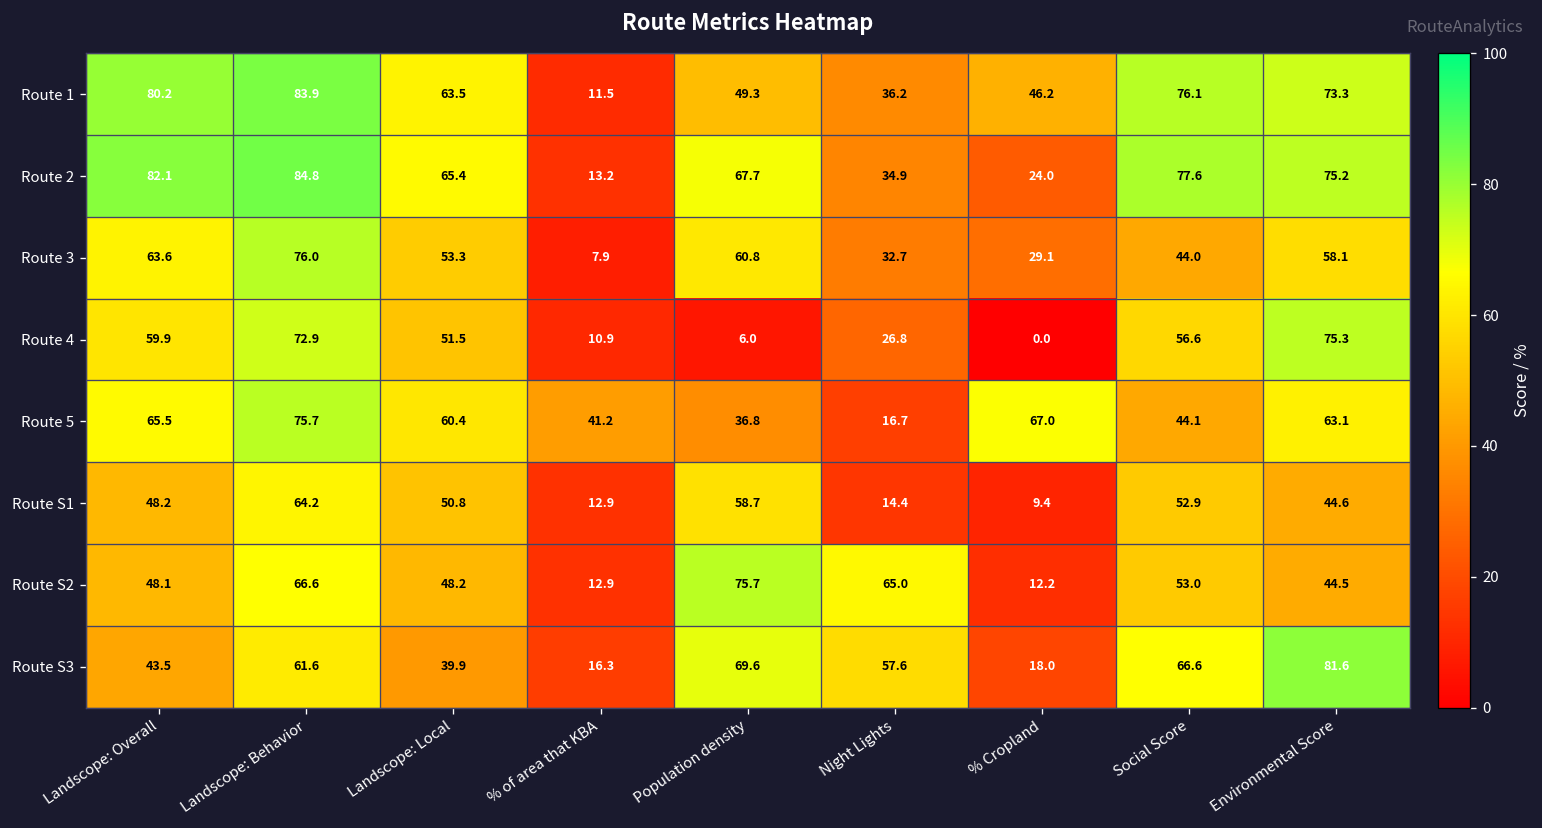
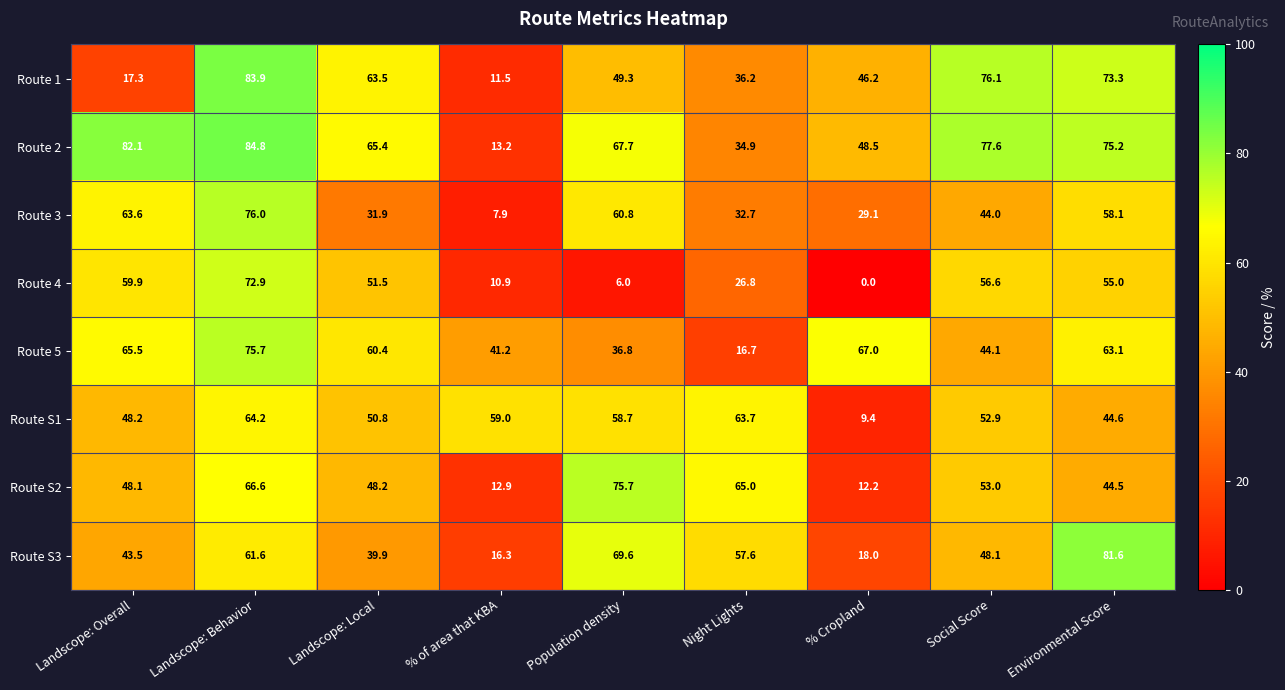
  {
    "Route 1": {
-     "Landscope: Overall": 80.2,
+     "Landscope: Overall": 17.3,
      "Landscope: Behavior": 83.9,
      "Landscope: Local": 63.5,
      "% of area that KBA": 11.5,
      "Population density": 49.3,
      "Night Lights": 36.2,
      "% Cropland": 46.2,
      "Social Score": 76.1,
      "Environmental Score": 73.3
    },
    "Route 2": {
      "Landscope: Overall": 82.1,
      "Landscope: Behavior": 84.8,
      "Landscope: Local": 65.4,
      "% of area that KBA": 13.2,
      "Population density": 67.7,
      "Night Lights": 34.9,
-     "% Cropland": 24.0,
+     "% Cropland": 48.5,
      "Social Score": 77.6,
      "Environmental Score": 75.2
    },
    "Route 3": {
      "Landscope: Overall": 63.6,
      "Landscope: Behavior": 76.0,
-     "Landscope: Local": 53.3,
+     "Landscope: Local": 31.9,
      "% of area that KBA": 7.9,
      "Population density": 60.8,
      "Night Lights": 32.7,
      "% Cropland": 29.1,
      "Social Score": 44.0,
      "Environmental Score": 58.1
    },
    "Route 4": {
      "Landscope: Overall": 59.9,
      "Landscope: Behavior": 72.9,
      "Landscope: Local": 51.5,
      "% of area that KBA": 10.9,
      "Population density": 6.0,
      "Night Lights": 26.8,
      "% Cropland": 0.0,
      "Social Score": 56.6,
-     "Environmental Score": 75.3
+     "Environmental Score": 55.0
    },
    "Route 5": {
      "Landscope: Overall": 65.5,
      "Landscope: Behavior": 75.7,
      "Landscope: Local": 60.4,
      "% of area that KBA": 41.2,
      "Population density": 36.8,
      "Night Lights": 16.7,
      "% Cropland": 67.0,
      "Social Score": 44.1,
      "Environmental Score": 63.1
    },
    "Route S1": {
      "Landscope: Overall": 48.2,
      "Landscope: Behavior": 64.2,
      "Landscope: Local": 50.8,
-     "% of area that KBA": 12.9,
+     "% of area that KBA": 59.0,
      "Population density": 58.7,
-     "Night Lights": 14.4,
+     "Night Lights": 63.7,
      "% Cropland": 9.4,
      "Social Score": 52.9,
      "Environmental Score": 44.6
    },
    "Route S2": {
      "Landscope: Overall": 48.1,
      "Landscope: Behavior": 66.6,
      "Landscope: Local": 48.2,
      "% of area that KBA": 12.9,
      "Population density": 75.7,
      "Night Lights": 65.0,
      "% Cropland": 12.2,
      "Social Score": 53.0,
      "Environmental Score": 44.5
    },
    "Route S3": {
      "Landscope: Overall": 43.5,
      "Landscope: Behavior": 61.6,
      "Landscope: Local": 39.9,
      "% of area that KBA": 16.3,
      "Population density": 69.6,
      "Night Lights": 57.6,
      "% Cropland": 18.0,
-     "Social Score": 66.6,
+     "Social Score": 48.1,
      "Environmental Score": 81.6
    }
  }
